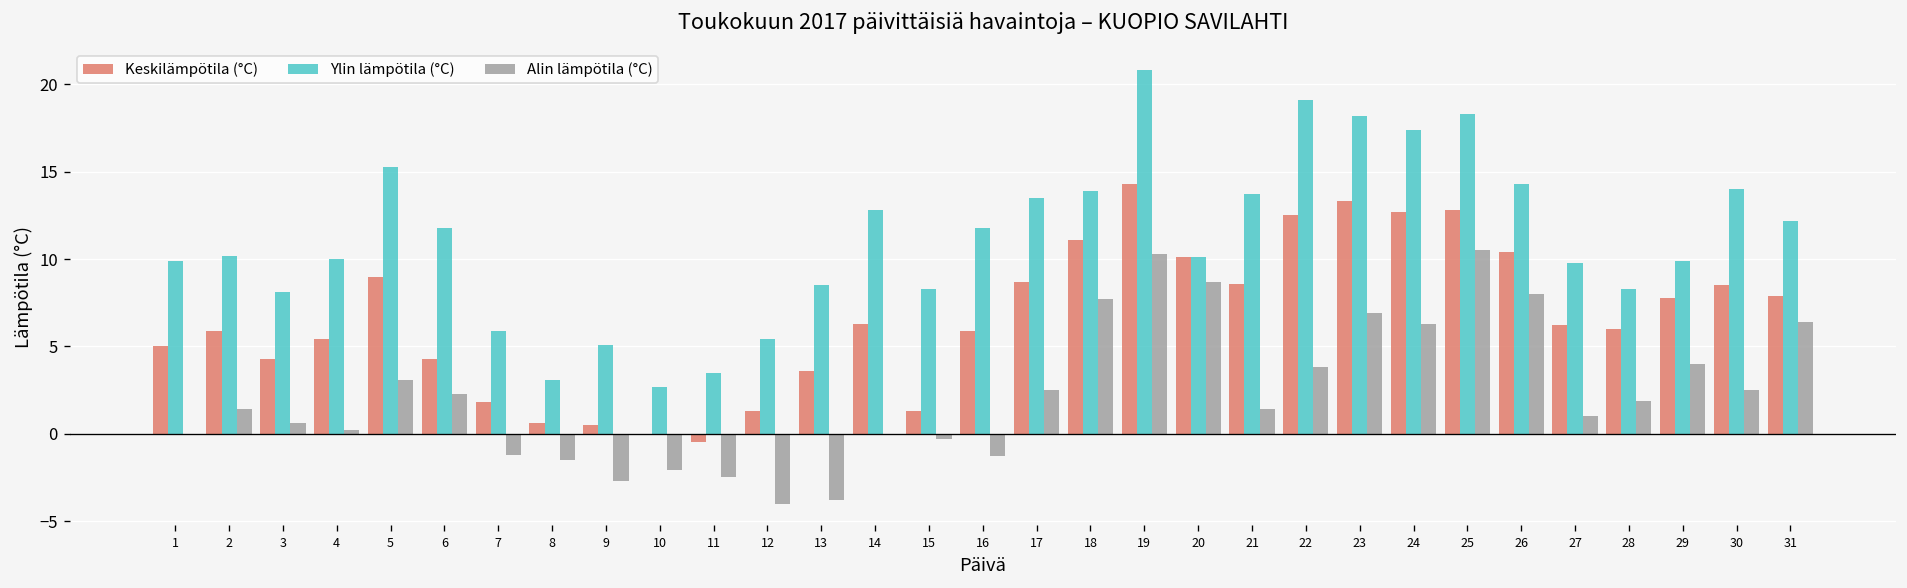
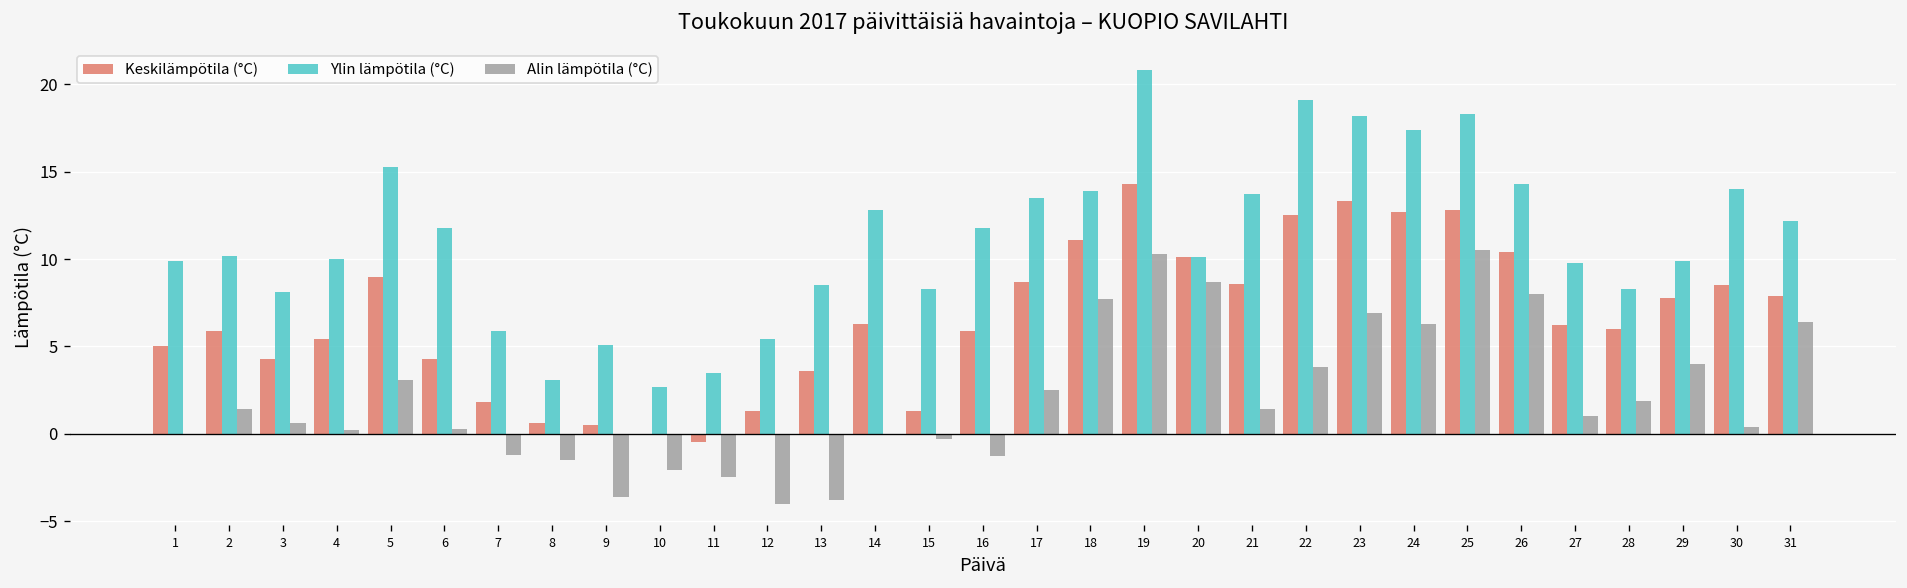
  {
    "Keskilämpötila (°C)": {
      "1": 5.0,
      "2": 5.9,
      "3": 4.3,
      "4": 5.4,
      "5": 9.0,
      "6": 4.3,
      "7": 1.8,
      "8": 0.6,
      "9": 0.5,
      "10": 0.0,
      "11": -0.5,
      "12": 1.3,
      "13": 3.6,
      "14": 6.3,
      "15": 1.3,
      "16": 5.9,
      "17": 8.7,
      "18": 11.1,
      "19": 14.3,
      "20": 10.1,
      "21": 8.6,
      "22": 12.5,
      "23": 13.3,
      "24": 12.7,
      "25": 12.8,
      "26": 10.4,
      "27": 6.2,
      "28": 6.0,
      "29": 7.8,
      "30": 8.5,
      "31": 7.9
    },
    "Ylin lämpötila (°C)": {
      "1": 9.9,
      "2": 10.2,
      "3": 8.1,
      "4": 10.0,
      "5": 15.3,
      "6": 11.8,
      "7": 5.9,
      "8": 3.1,
      "9": 5.1,
      "10": 2.7,
      "11": 3.5,
      "12": 5.4,
      "13": 8.5,
      "14": 12.8,
      "15": 8.3,
      "16": 11.8,
      "17": 13.5,
      "18": 13.9,
      "19": 20.8,
      "20": 10.1,
      "21": 13.7,
      "22": 19.1,
      "23": 18.2,
      "24": 17.4,
      "25": 18.3,
      "26": 14.3,
      "27": 9.8,
      "28": 8.3,
      "29": 9.9,
      "30": 14.0,
      "31": 12.2
    },
    "Alin lämpötila (°C)": {
      "2": 1.4,
      "3": 0.6,
      "4": 0.2,
      "5": 3.1,
-     "6": 2.3,
+     "6": 0.3,
      "7": -1.2,
      "8": -1.5,
-     "9": -2.7,
+     "9": -3.6,
      "10": -2.1,
      "11": -2.5,
      "12": -4.0,
      "13": -3.8,
      "15": -0.3,
      "16": -1.3,
      "17": 2.5,
      "18": 7.7,
      "19": 10.3,
      "20": 8.7,
      "21": 1.4,
      "22": 3.8,
      "23": 6.9,
      "24": 6.3,
      "25": 10.5,
      "26": 8.0,
      "27": 1.0,
      "28": 1.9,
      "29": 4.0,
-     "30": 2.5,
+     "30": 0.4,
      "31": 6.4
    }
  }
